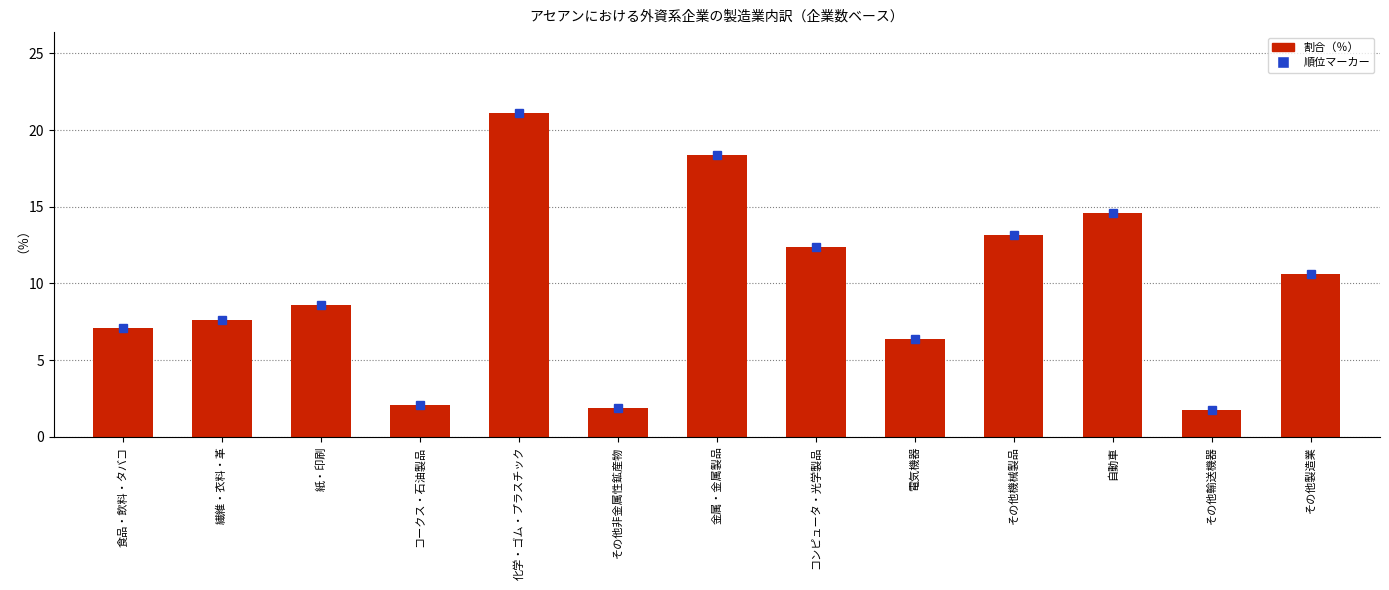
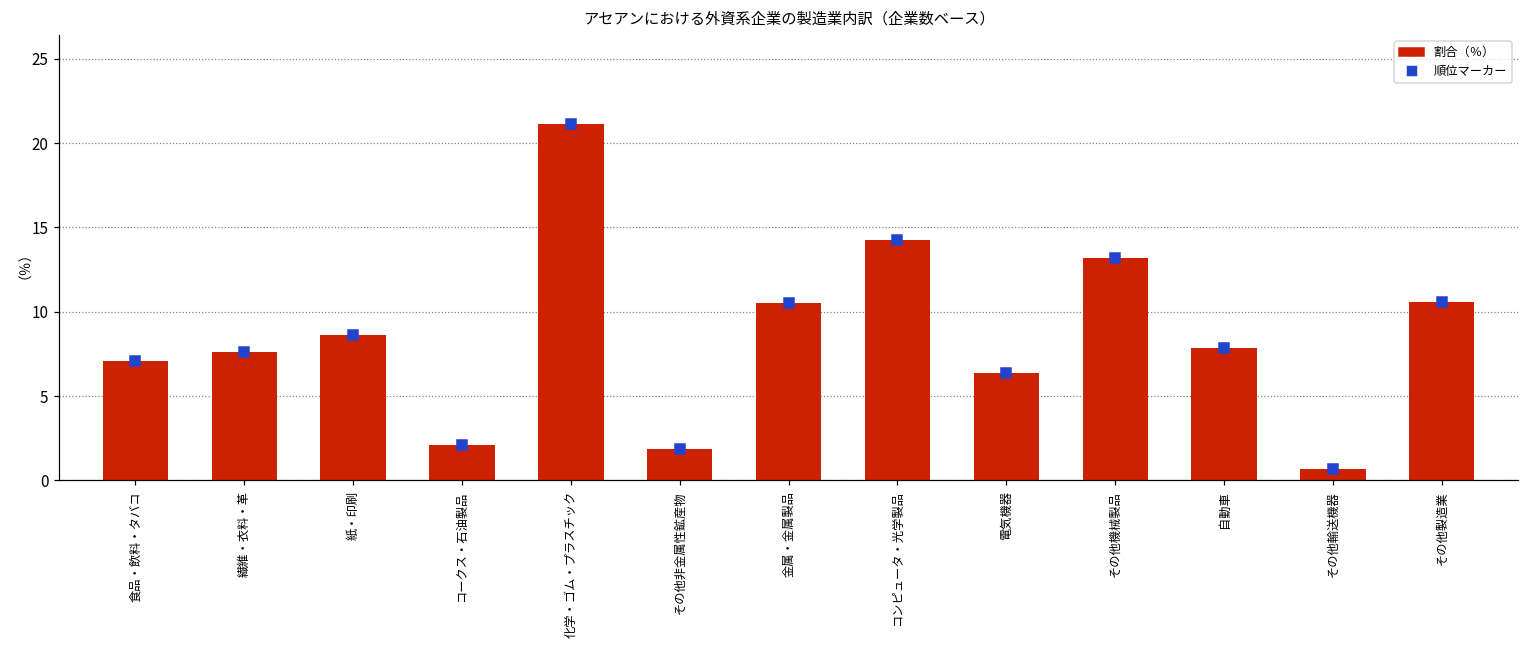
  {
    "割合（％）": {
      "食品・飲料・タバコ": 7.1,
      "繊維・衣料・革": 7.6,
      "紙・印刷": 8.6,
      "コークス・石油製品": 2.1,
      "化学・ゴム・プラスチック": 21.1,
      "その他非金属性鉱産物": 1.9,
-     "金属・金属製品": 18.4,
-     "コンピュータ・光学製品": 12.4,
+     "金属・金属製品": 10.5,
+     "コンピュータ・光学製品": 14.3,
      "電気機器": 6.4,
      "その他機械製品": 13.2,
-     "自動車": 14.6,
-     "その他輸送機器": 1.7,
+     "自動車": 7.9,
+     "その他輸送機器": 0.7,
      "その他製造業": 10.6
    }
  }
